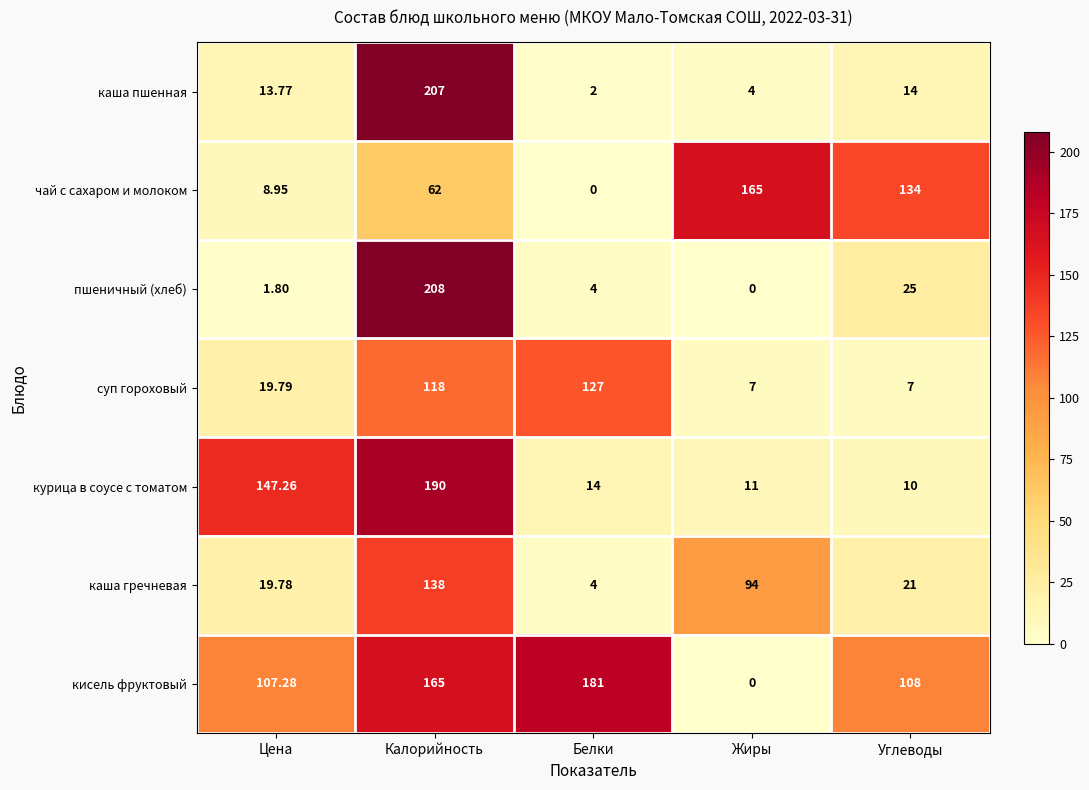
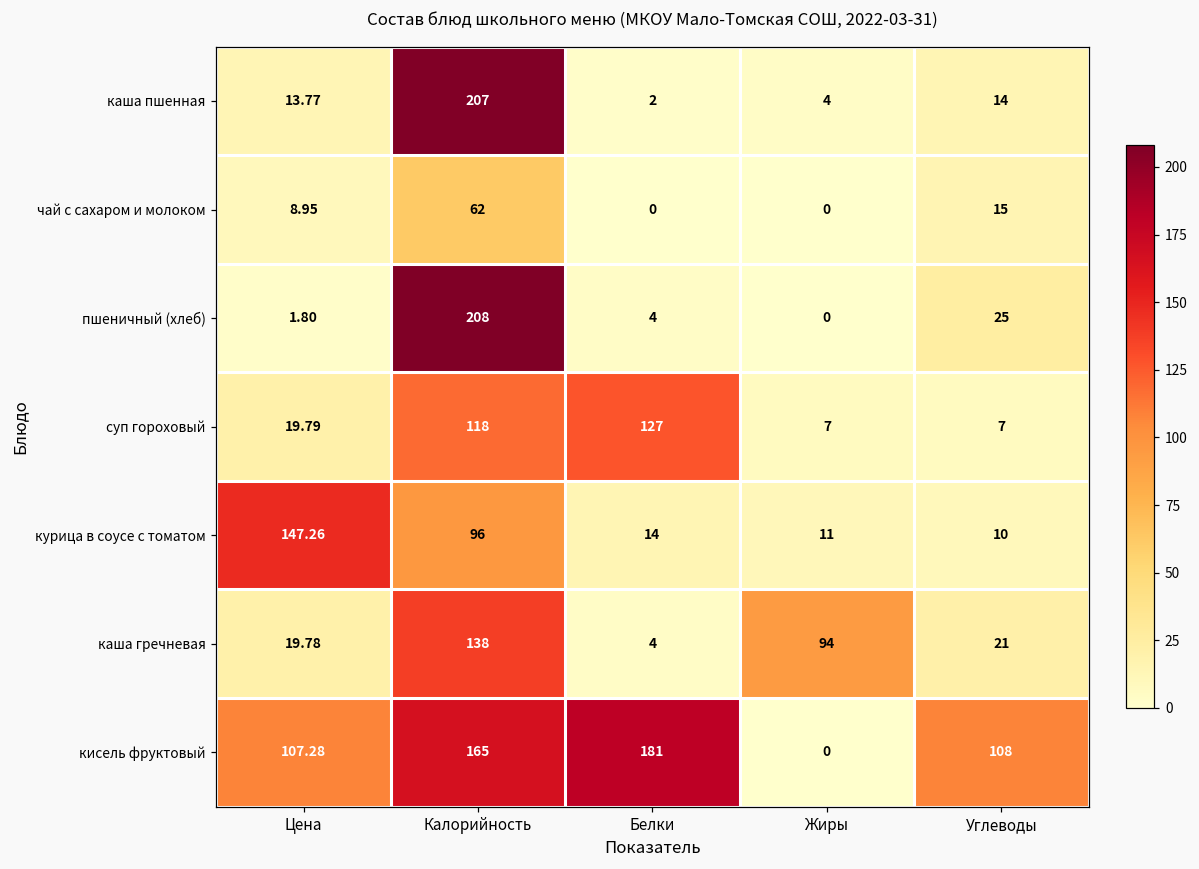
  {
    "каша пшенная": {
      "Цена": 13.77,
      "Калорийность": 207,
      "Белки": 2,
      "Жиры": 4,
      "Углеводы": 14
    },
    "чай с сахаром и молоком": {
      "Цена": 8.95,
      "Калорийность": 62,
      "Белки": 0,
-     "Жиры": 165,
-     "Углеводы": 134
+     "Жиры": 0,
+     "Углеводы": 15
    },
    "пшеничный (хлеб)": {
      "Цена": 1.80,
      "Калорийность": 208,
      "Белки": 4,
      "Жиры": 0,
      "Углеводы": 25
    },
    "суп гороховый": {
      "Цена": 19.79,
      "Калорийность": 118,
      "Белки": 127,
      "Жиры": 7,
      "Углеводы": 7
    },
    "курица в соусе с томатом": {
      "Цена": 147.26,
-     "Калорийность": 190,
+     "Калорийность": 96,
      "Белки": 14,
      "Жиры": 11,
      "Углеводы": 10
    },
    "каша гречневая": {
      "Цена": 19.78,
      "Калорийность": 138,
      "Белки": 4,
      "Жиры": 94,
      "Углеводы": 21
    },
    "кисель фруктовый": {
      "Цена": 107.28,
      "Калорийность": 165,
      "Белки": 181,
      "Жиры": 0,
      "Углеводы": 108
    }
  }
